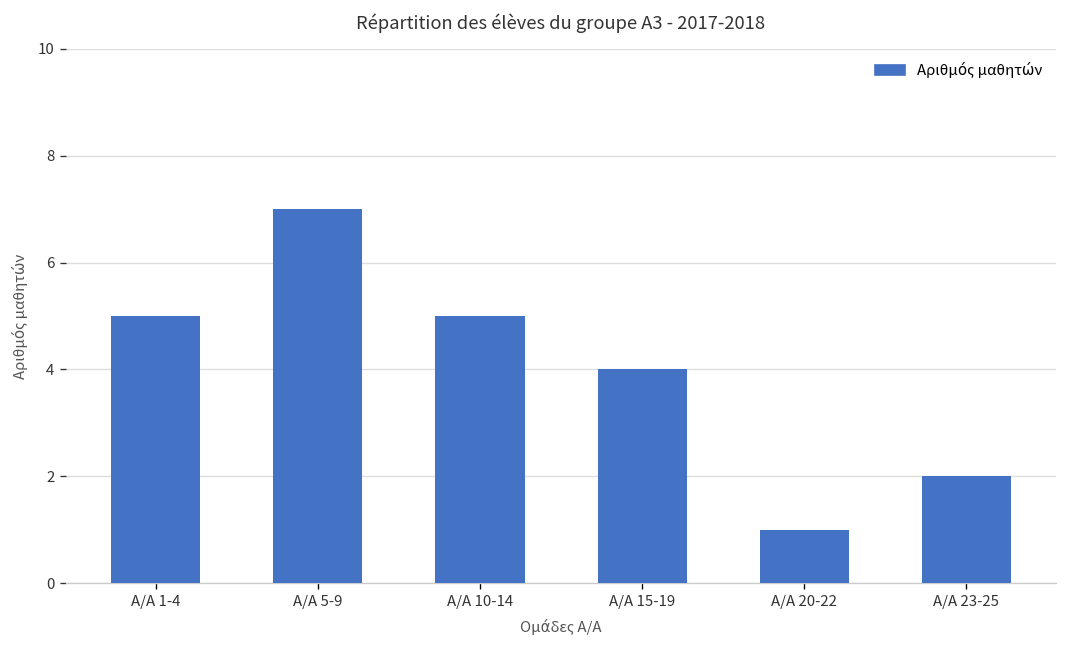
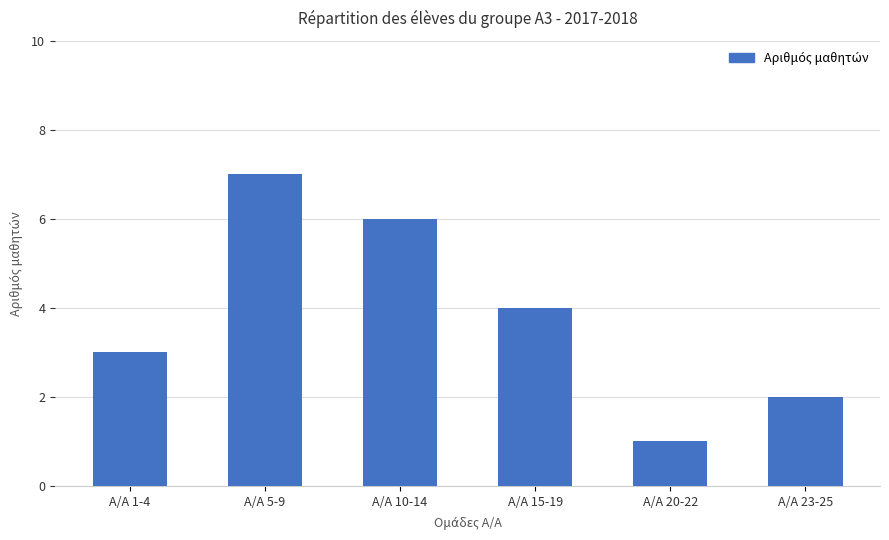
  {
-   "Α/Α 1-4": 5,
+   "Α/Α 1-4": 3,
    "Α/Α 5-9": 7,
-   "Α/Α 10-14": 5,
+   "Α/Α 10-14": 6,
    "Α/Α 15-19": 4,
    "Α/Α 20-22": 1,
    "Α/Α 23-25": 2
  }
